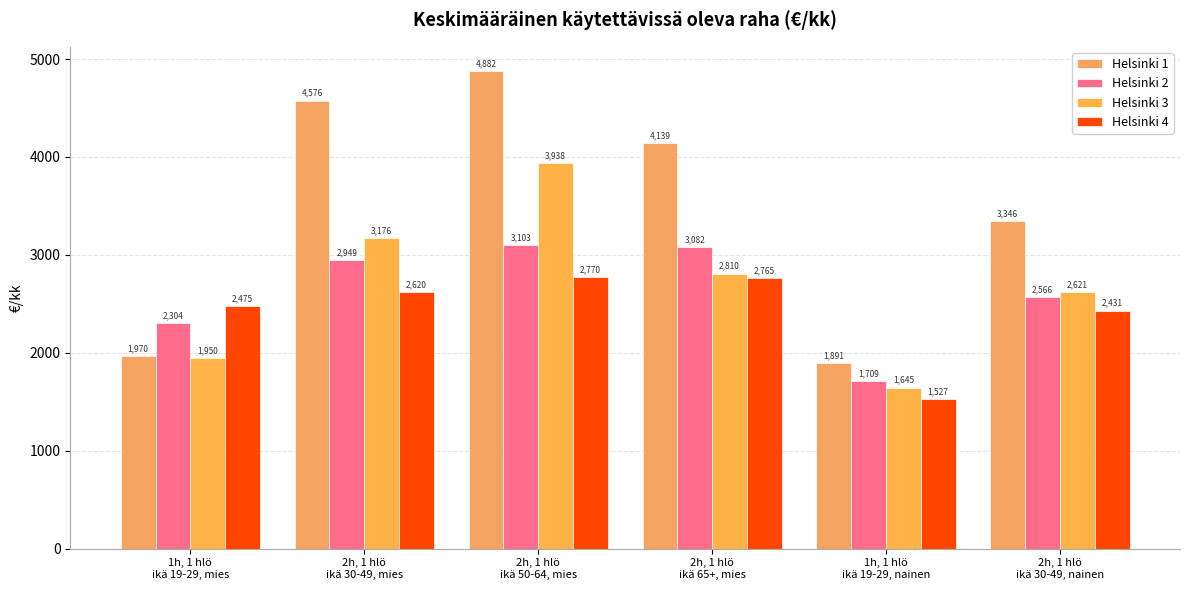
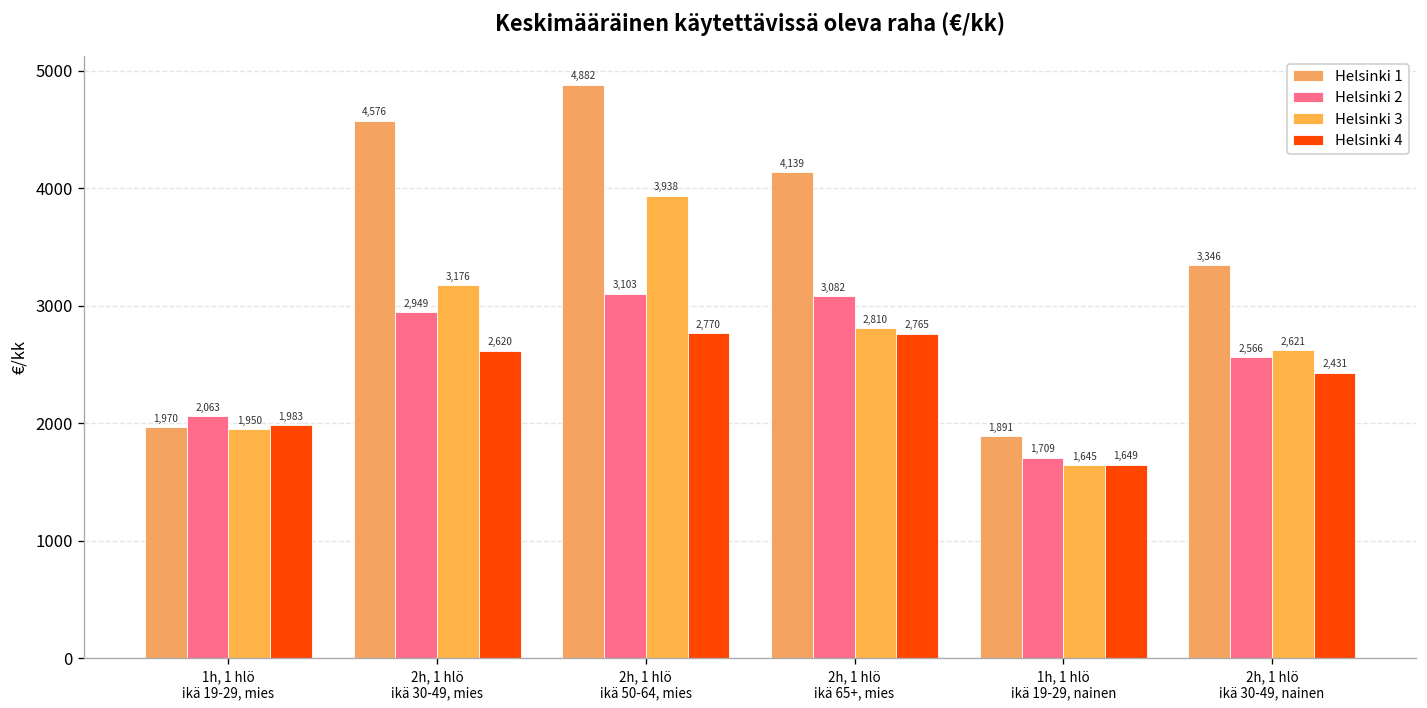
  {
    "Helsinki 2": {
-     "1h, 1 hlö ikä 19-29, mies": "2,304",
+     "1h, 1 hlö ikä 19-29, mies": "2,063",
      "2h, 1 hlö ikä 30-49, mies": "2,949",
      "2h, 1 hlö ikä 50-64, mies": "3,103",
      "2h, 1 hlö ikä 65+, mies": "3,082",
      "1h, 1 hlö ikä 19-29, nainen": "1,709",
      "2h, 1 hlö ikä 30-49, nainen": "2,566"
    },
    "Helsinki 4": {
-     "1h, 1 hlö ikä 19-29, mies": "2,475",
+     "1h, 1 hlö ikä 19-29, mies": "1,983",
      "2h, 1 hlö ikä 30-49, mies": "2,620",
      "2h, 1 hlö ikä 50-64, mies": "2,770",
      "2h, 1 hlö ikä 65+, mies": "2,765",
-     "1h, 1 hlö ikä 19-29, nainen": "1,527",
+     "1h, 1 hlö ikä 19-29, nainen": "1,649",
      "2h, 1 hlö ikä 30-49, nainen": "2,431"
    }
  }
